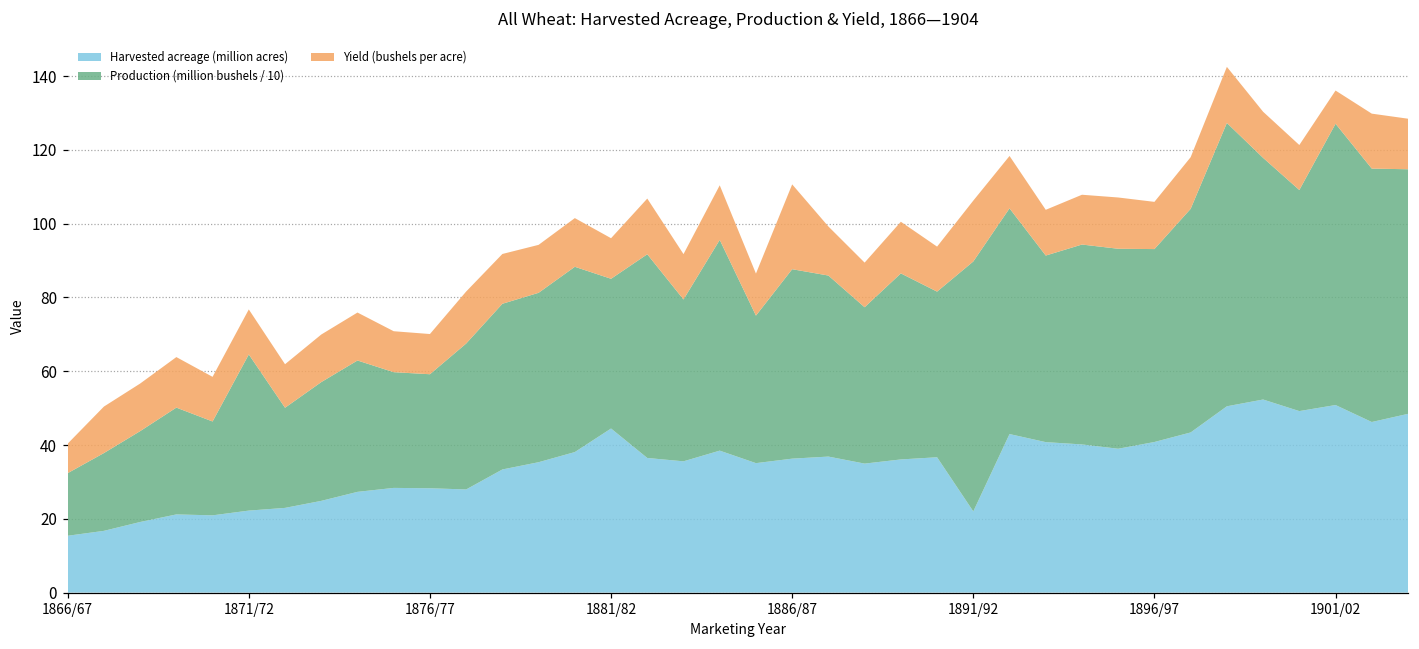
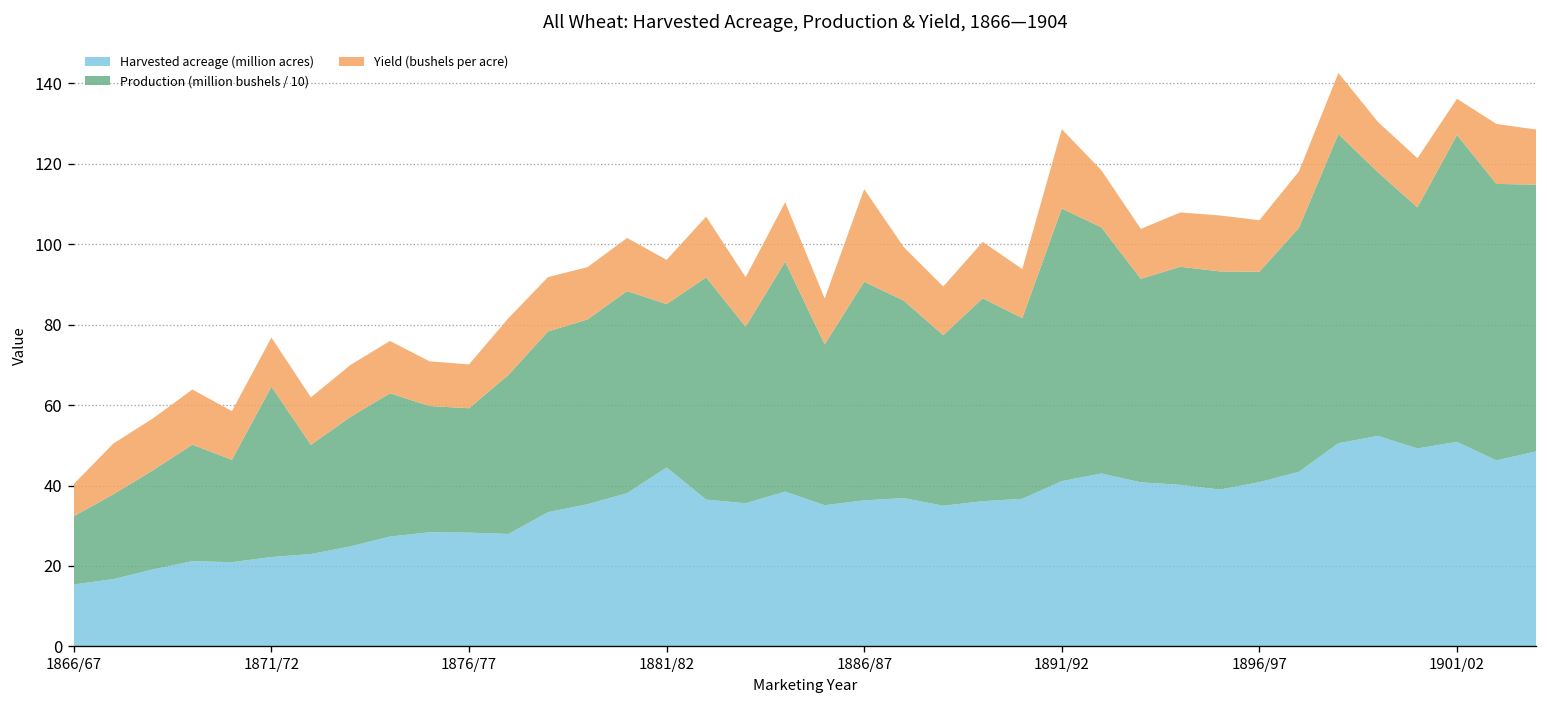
  {
    "Harvested acreage (million acres)": {
      "1866/67": 15,
      "1871/72": 22,
      "1876/77": 28,
      "1881/82": 44,
      "1886/87": 36,
-     "1891/92": 22,
+     "1891/92": 41,
      "1896/97": 41,
      "1901/02": 51
    },
    "Production (million bushels / 10)": {
      "1866/67": 17,
      "1871/72": 42,
      "1876/77": 31,
      "1881/82": 41,
-     "1886/87": 51,
+     "1886/87": 54,
      "1891/92": 68,
      "1896/97": 52,
      "1901/02": 76
    },
    "Yield (bushels per acre)": {
      "1866/67": 8,
      "1871/72": 12,
      "1876/77": 11,
      "1881/82": 11,
      "1886/87": 23,
-     "1891/92": 17,
+     "1891/92": 20,
      "1896/97": 13,
      "1901/02": 9
    }
  }
